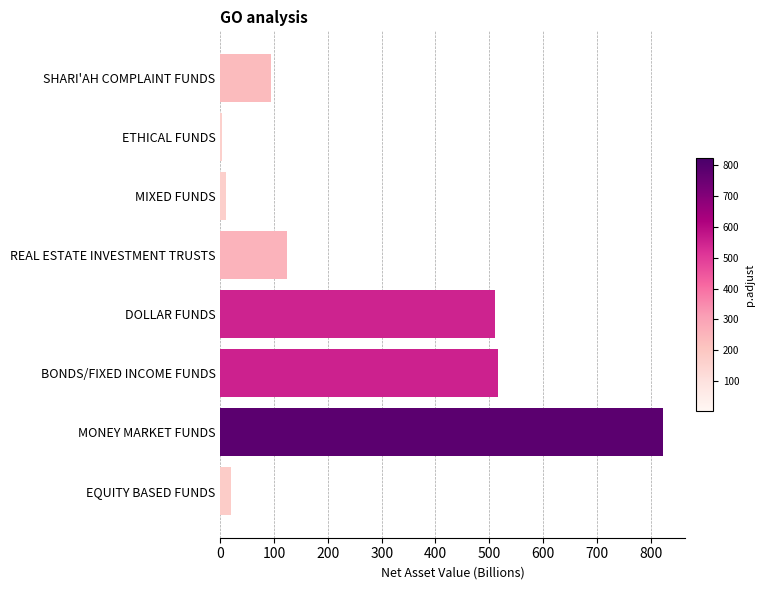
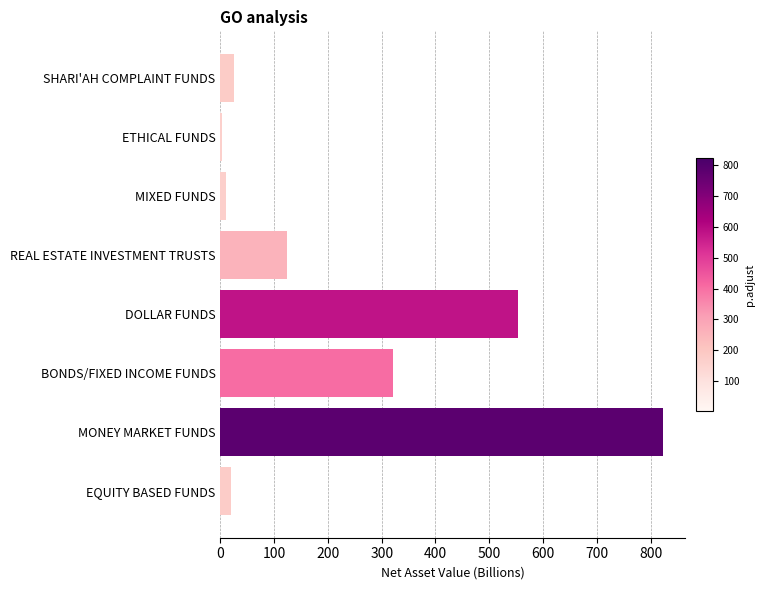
  {
-   "SHARI'AH COMPLAINT FUNDS": 90,
+   "SHARI'AH COMPLAINT FUNDS": 30,
    "MIXED FUNDS": 10,
    "REAL ESTATE INVESTMENT TRUSTS": 120,
-   "DOLLAR FUNDS": 510,
-   "BONDS/FIXED INCOME FUNDS": 520,
+   "DOLLAR FUNDS": 550,
+   "BONDS/FIXED INCOME FUNDS": 320,
    "MONEY MARKET FUNDS": 820,
    "EQUITY BASED FUNDS": 20
  }
